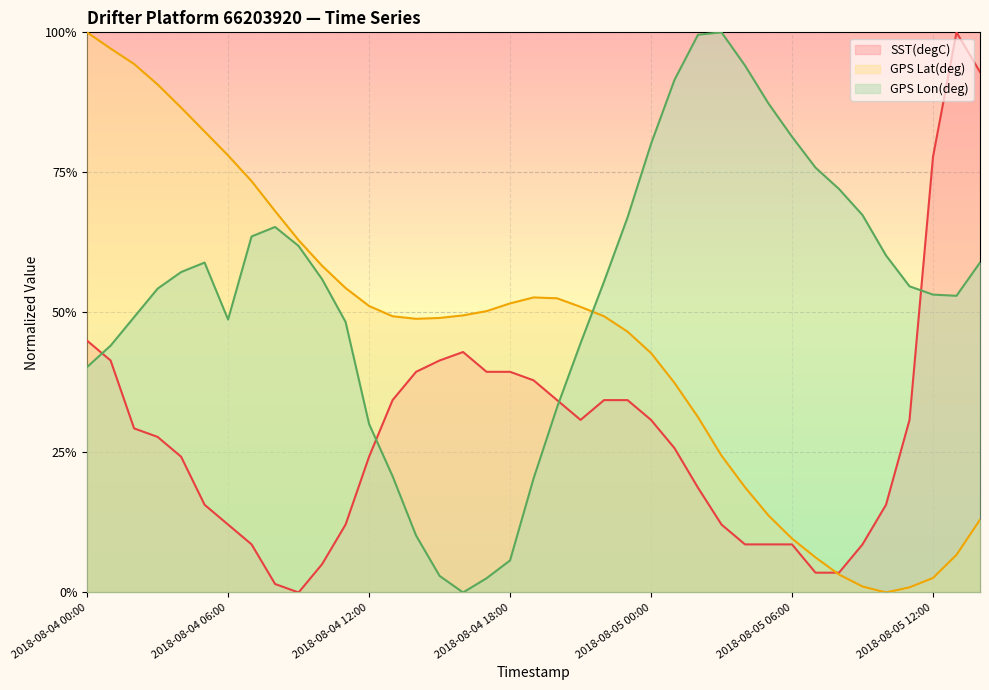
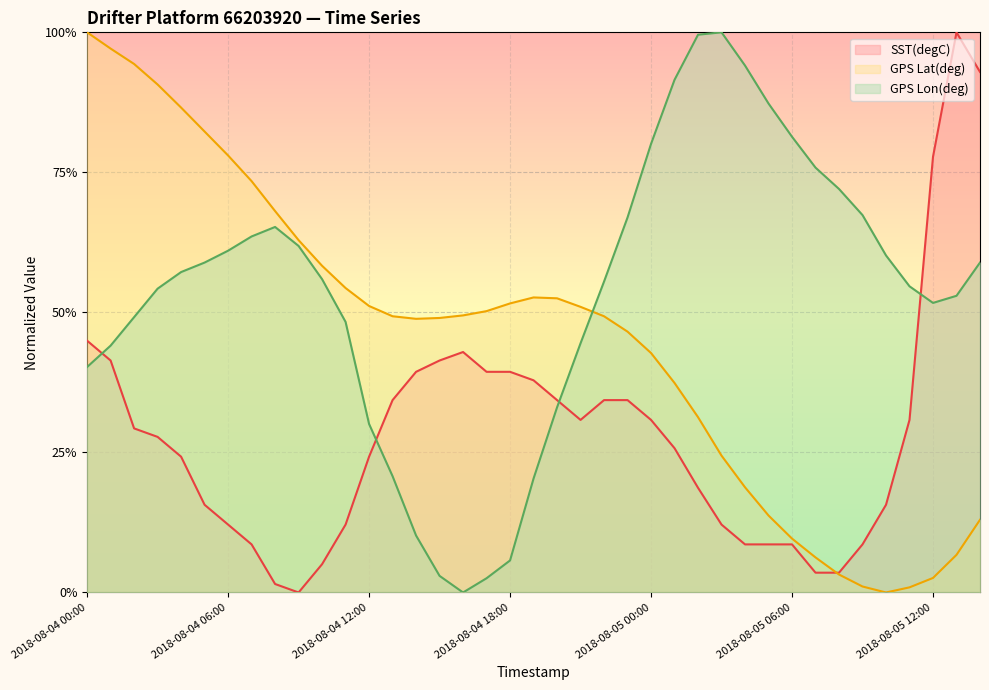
  {
    "GPS Lon(deg)": {
      "2018-08-04 00:00": "40%",
-     "2018-08-04 06:00": "49%",
+     "2018-08-04 06:00": "61%",
      "2018-08-04 12:00": "30%",
      "2018-08-04 18:00": "6%",
      "2018-08-05 00:00": "80%",
      "2018-08-05 06:00": "81%",
-     "2018-08-05 12:00": "53%"
+     "2018-08-05 12:00": "52%"
    }
  }
